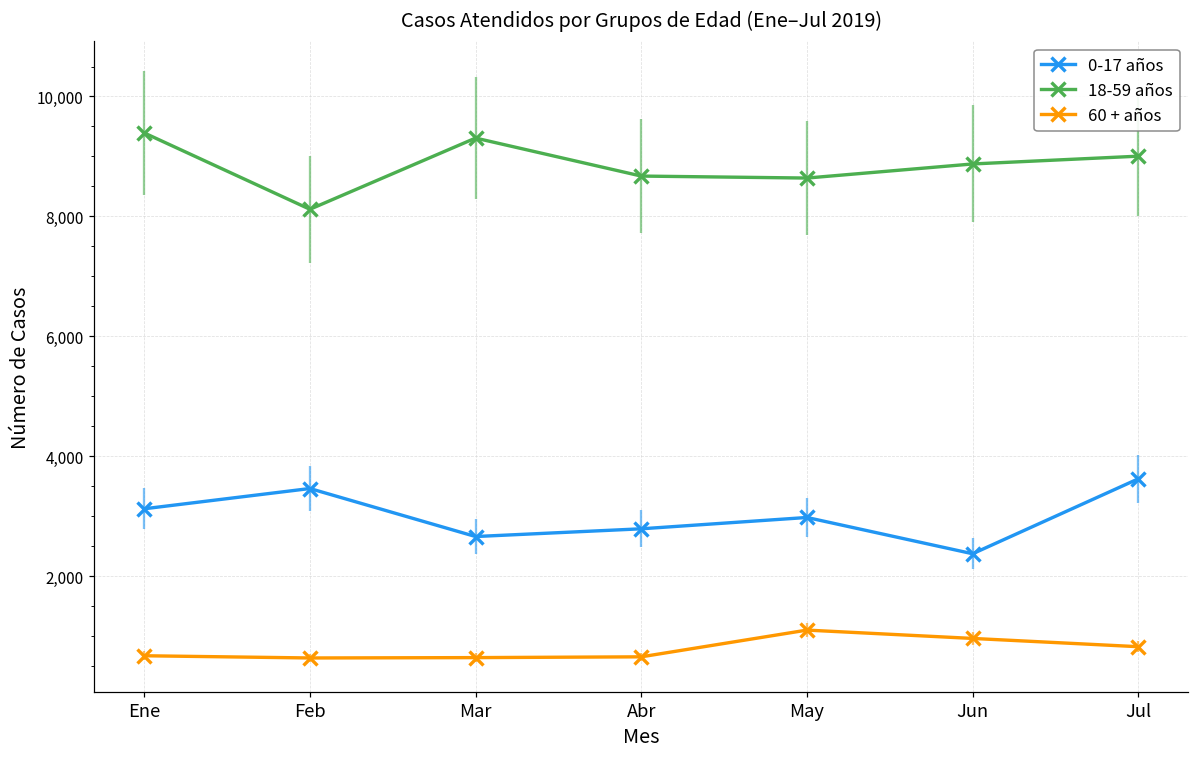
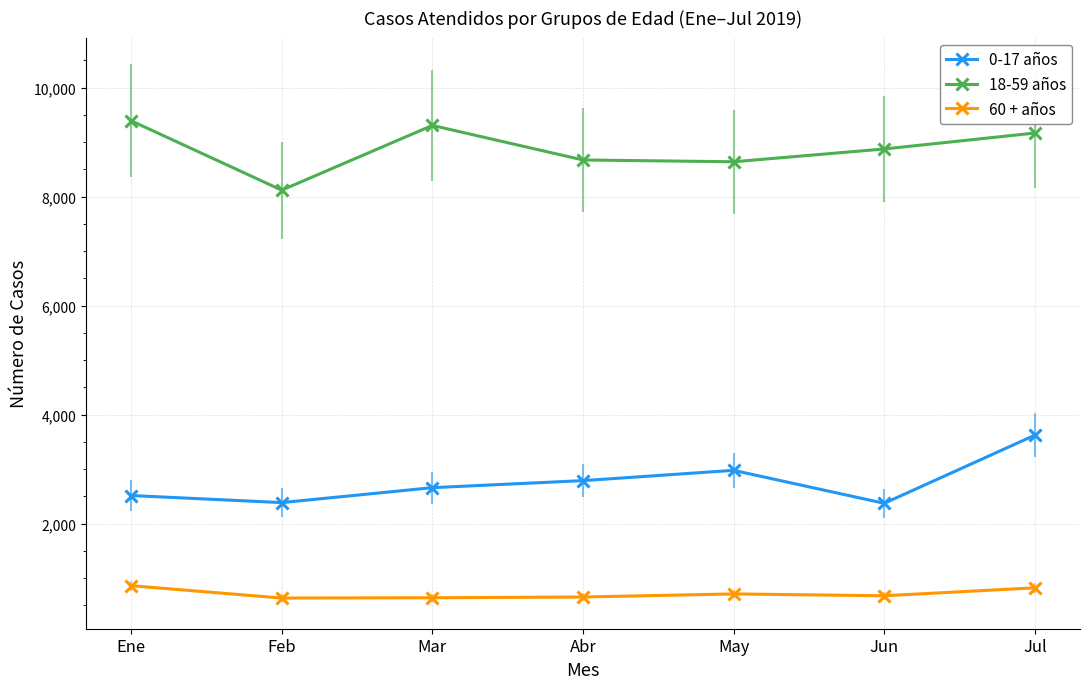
  {
    "0-17 años": {
-     "Ene": "3,100",
-     "Feb": "3,500",
+     "Ene": "2,500",
+     "Feb": "2,400",
      "Mar": "2,700",
      "Abr": "2,800",
      "May": "3,000",
      "Jun": "2,400",
      "Jul": "3,600"
    },
    "18-59 años": {
      "Ene": "9,400",
      "Feb": "8,100",
      "Mar": "9,300",
      "Abr": "8,700",
      "May": "8,600",
      "Jun": "8,900",
-     "Jul": "9,000"
+     "Jul": "9,200"
    },
    "60 + años": {
-     "Ene": "700",
+     "Ene": "900",
      "Feb": "600",
      "Mar": "600",
      "Abr": "700",
-     "May": "1,100",
-     "Jun": "1,000",
+     "May": "700",
+     "Jun": "700",
      "Jul": "800"
    }
  }
